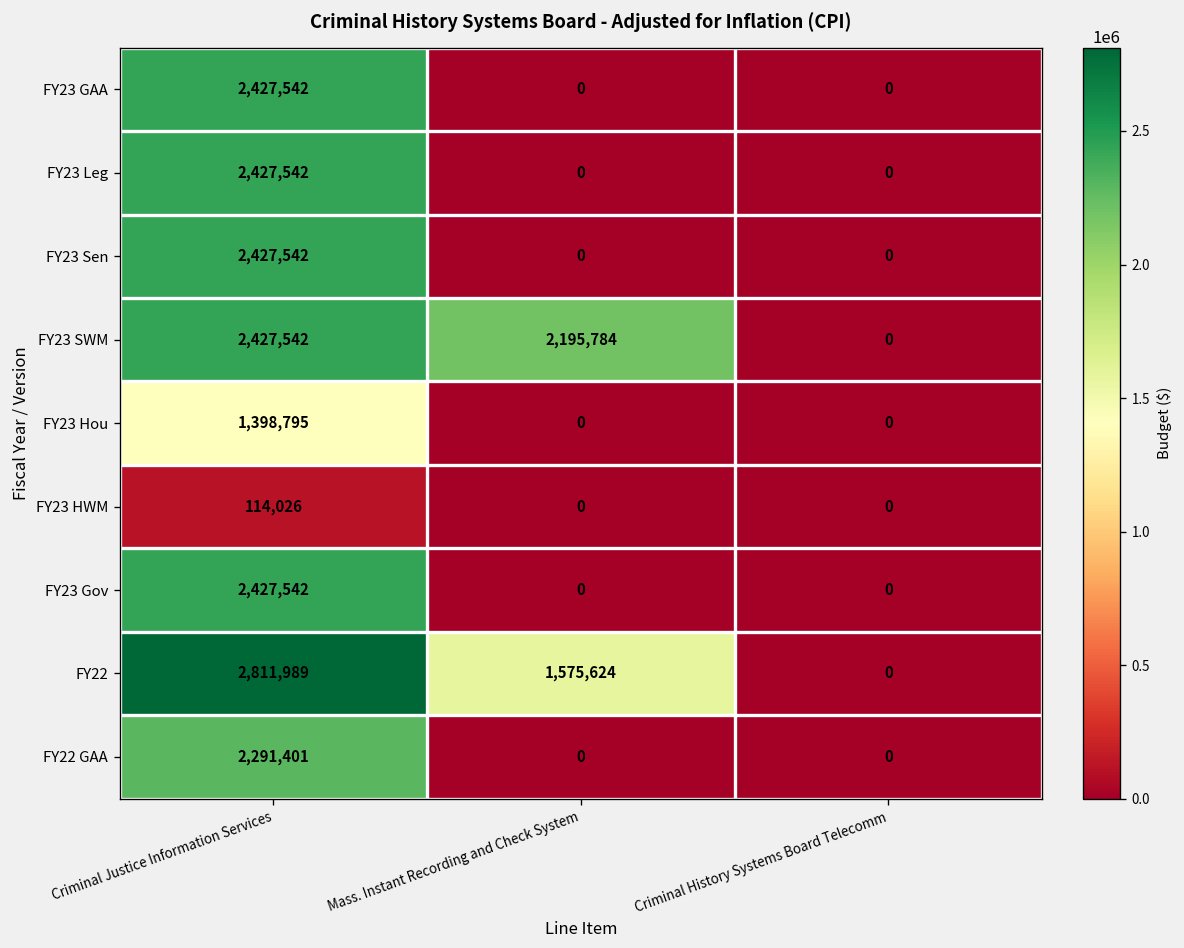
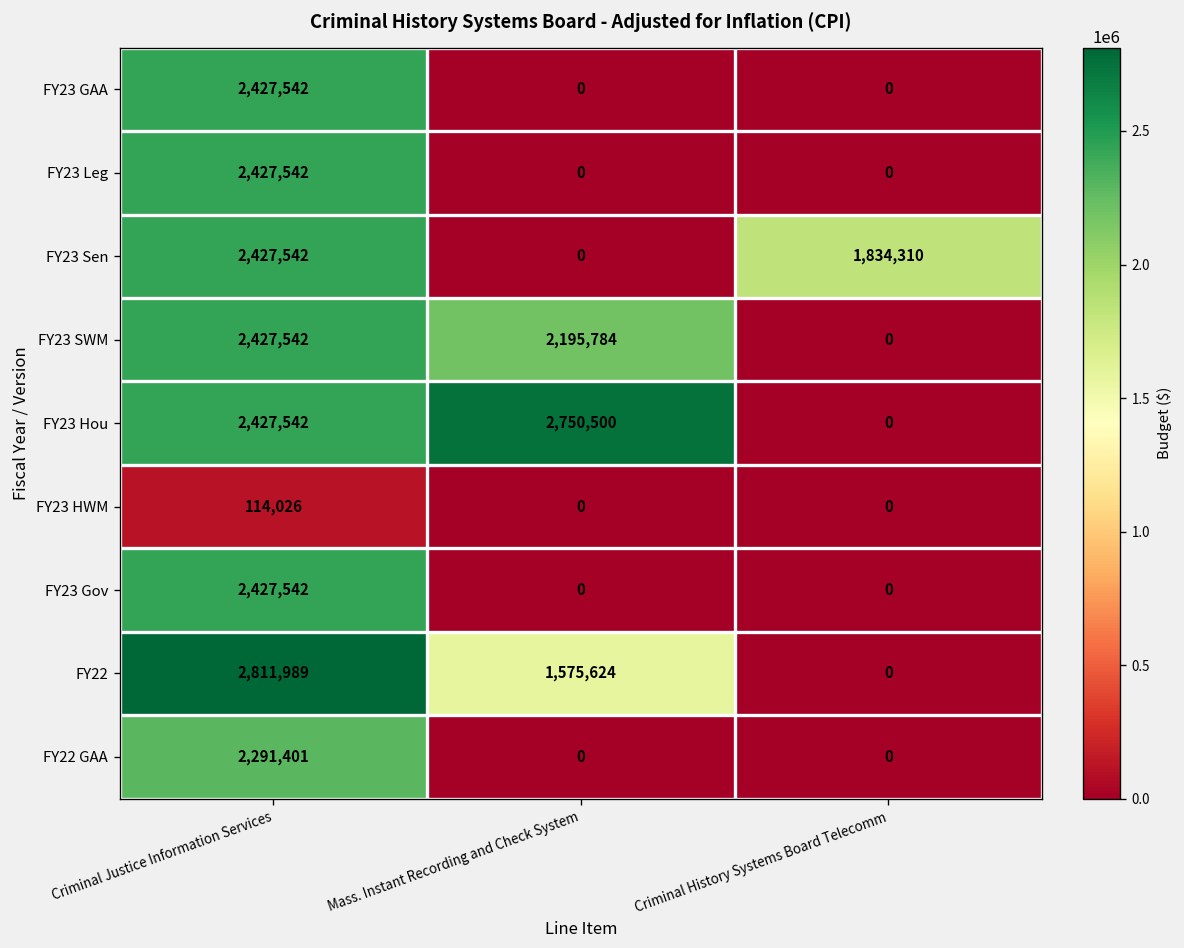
  {
    "FY23 GAA": {
      "Criminal Justice Information Services": "2,427,542",
      "Mass. Instant Recording and Check System": "0",
      "Criminal History Systems Board Telecomm": "0"
    },
    "FY23 Leg": {
      "Criminal Justice Information Services": "2,427,542",
      "Mass. Instant Recording and Check System": "0",
      "Criminal History Systems Board Telecomm": "0"
    },
    "FY23 Sen": {
      "Criminal Justice Information Services": "2,427,542",
      "Mass. Instant Recording and Check System": "0",
-     "Criminal History Systems Board Telecomm": "0"
+     "Criminal History Systems Board Telecomm": "1,834,310"
    },
    "FY23 SWM": {
      "Criminal Justice Information Services": "2,427,542",
      "Mass. Instant Recording and Check System": "2,195,784",
      "Criminal History Systems Board Telecomm": "0"
    },
    "FY23 Hou": {
-     "Criminal Justice Information Services": "1,398,795",
-     "Mass. Instant Recording and Check System": "0",
+     "Criminal Justice Information Services": "2,427,542",
+     "Mass. Instant Recording and Check System": "2,750,500",
      "Criminal History Systems Board Telecomm": "0"
    },
    "FY23 HWM": {
      "Criminal Justice Information Services": "114,026",
      "Mass. Instant Recording and Check System": "0",
      "Criminal History Systems Board Telecomm": "0"
    },
    "FY23 Gov": {
      "Criminal Justice Information Services": "2,427,542",
      "Mass. Instant Recording and Check System": "0",
      "Criminal History Systems Board Telecomm": "0"
    },
    "FY22": {
      "Criminal Justice Information Services": "2,811,989",
      "Mass. Instant Recording and Check System": "1,575,624",
      "Criminal History Systems Board Telecomm": "0"
    },
    "FY22 GAA": {
      "Criminal Justice Information Services": "2,291,401",
      "Mass. Instant Recording and Check System": "0",
      "Criminal History Systems Board Telecomm": "0"
    }
  }
